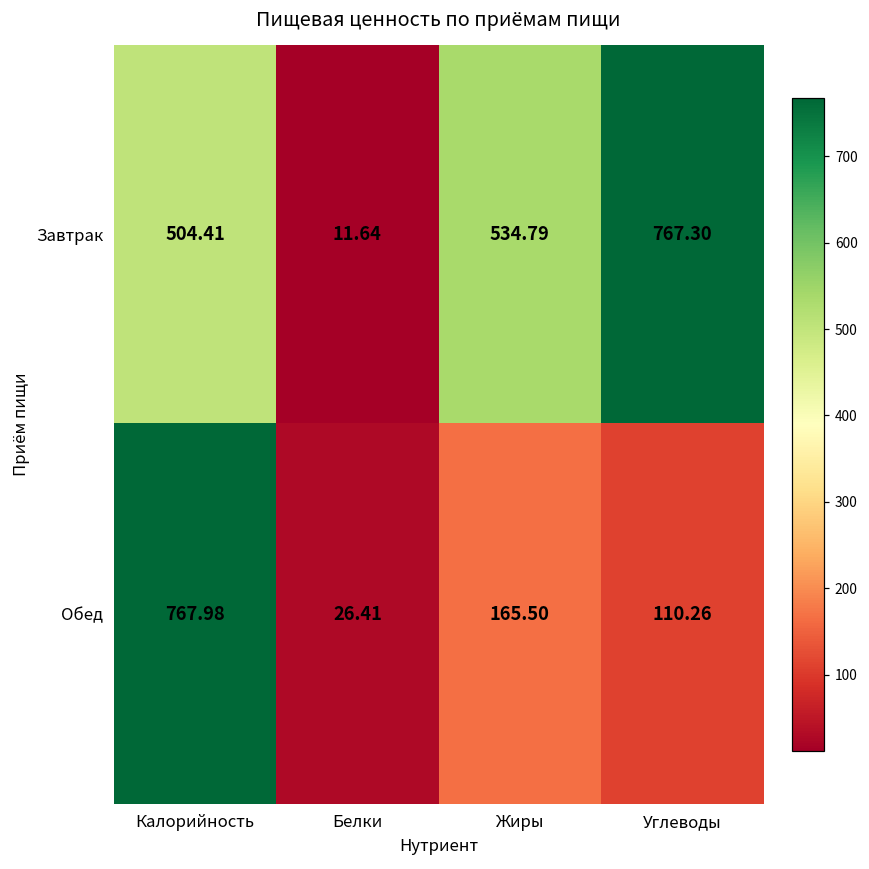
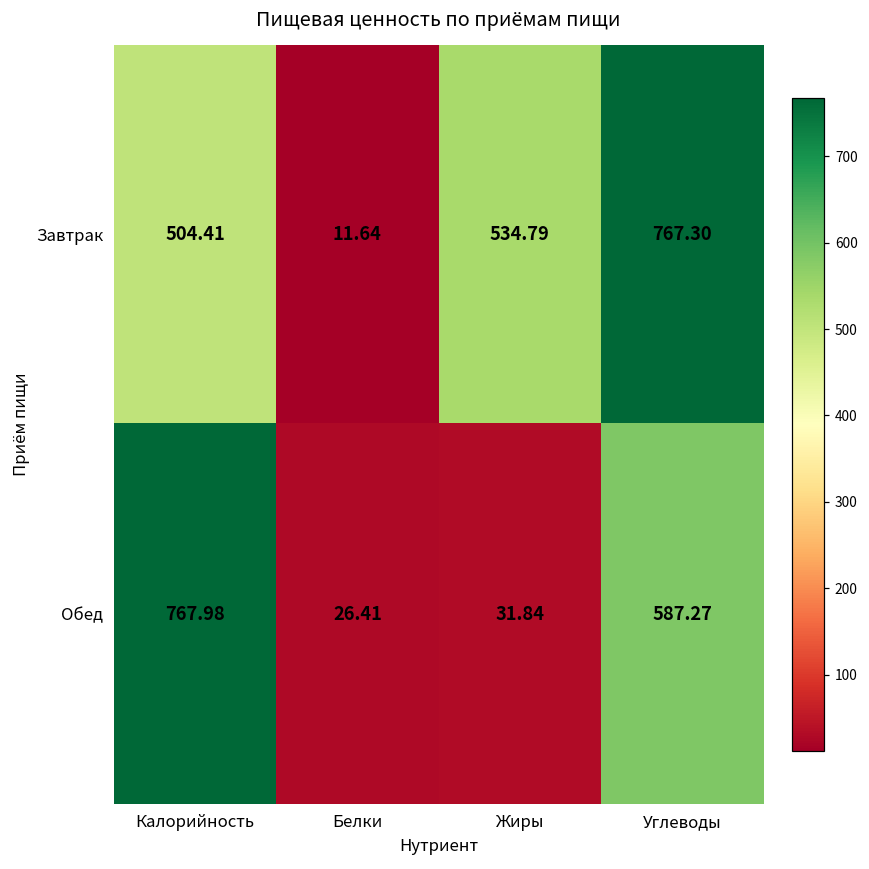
  {
    "Завтрак": {
      "Калорийность": 504.41,
      "Белки": 11.64,
      "Жиры": 534.79,
      "Углеводы": 767.30
    },
    "Обед": {
      "Калорийность": 767.98,
      "Белки": 26.41,
-     "Жиры": 165.50,
-     "Углеводы": 110.26
+     "Жиры": 31.84,
+     "Углеводы": 587.27
    }
  }
